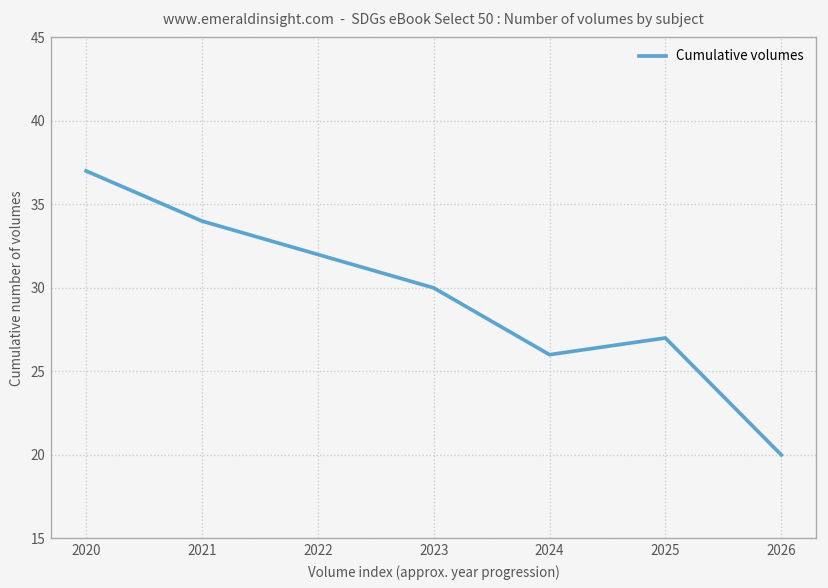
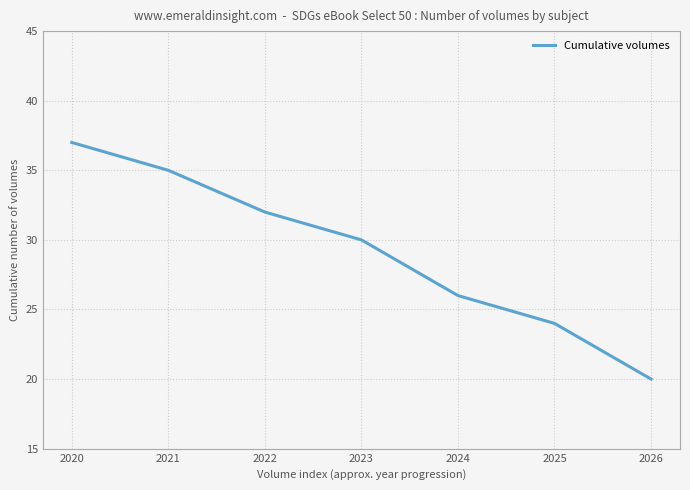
  {
    "2020": 37,
-   "2021": 34,
+   "2021": 35,
    "2022": 32,
    "2023": 30,
    "2024": 26,
-   "2025": 27,
+   "2025": 24,
    "2026": 20
  }
